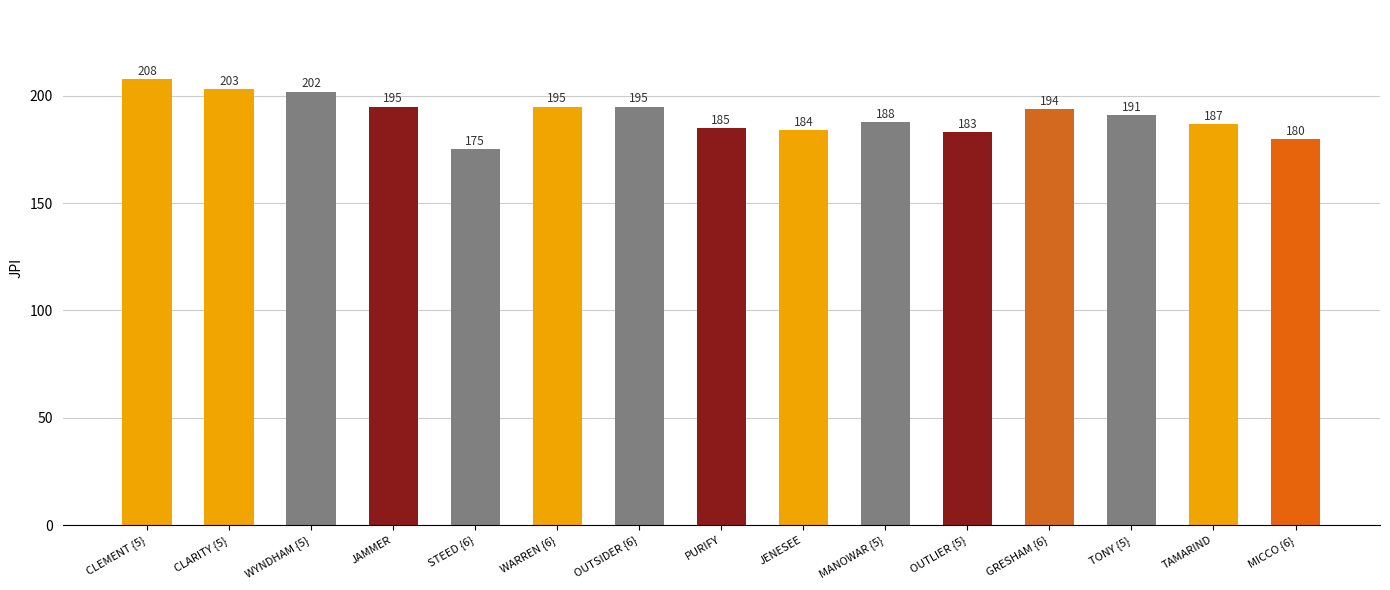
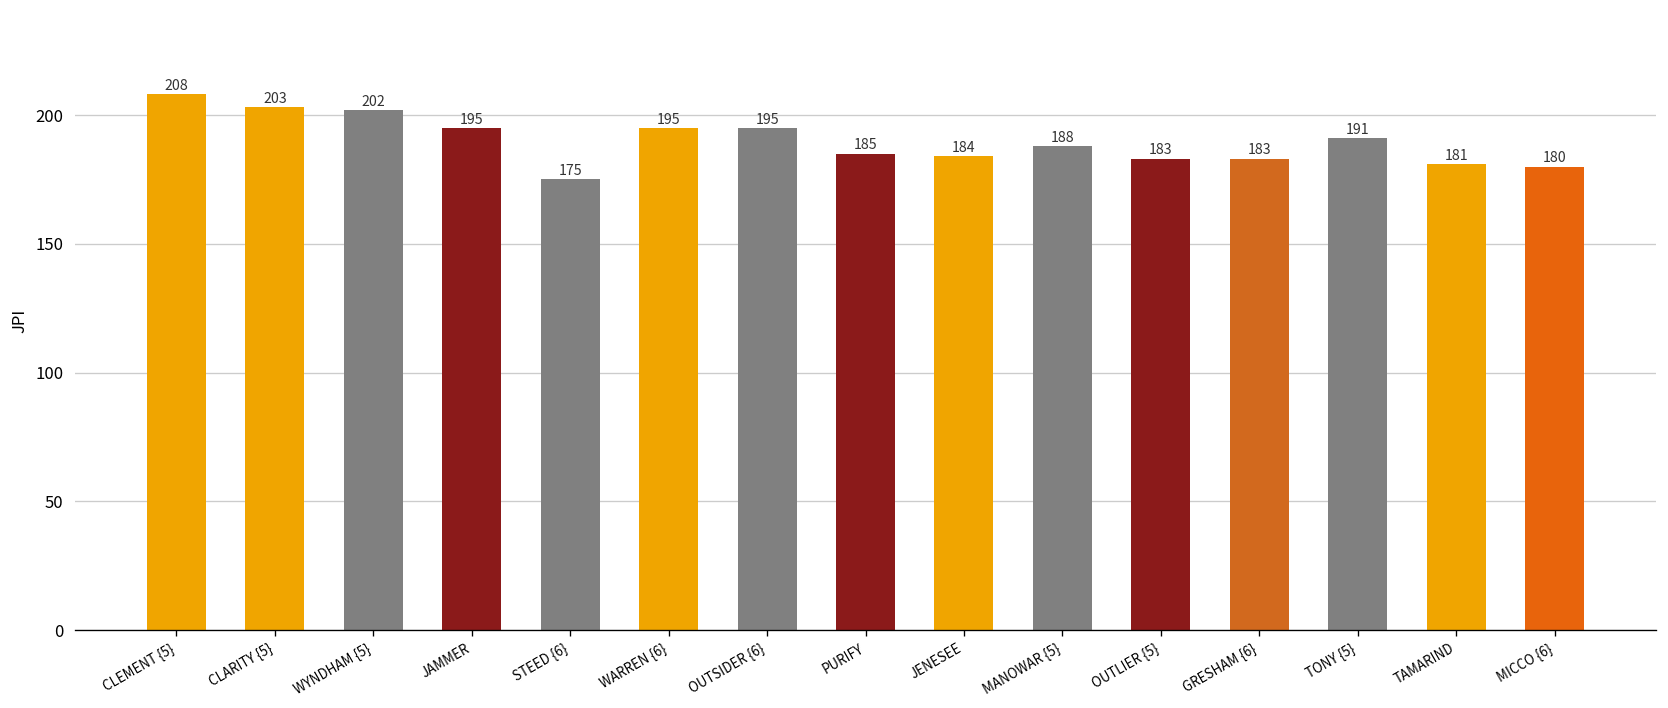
  {
    "CLEMENT {5}": 208,
    "CLARITY {5}": 203,
    "WYNDHAM {5}": 202,
    "JAMMER": 195,
    "STEED {6}": 175,
    "WARREN {6}": 195,
    "OUTSIDER {6}": 195,
    "PURIFY": 185,
    "JENESEE": 184,
    "MANOWAR {5}": 188,
    "OUTLIER {5}": 183,
-   "GRESHAM {6}": 194,
+   "GRESHAM {6}": 183,
    "TONY {5}": 191,
-   "TAMARIND": 187,
+   "TAMARIND": 181,
    "MICCO {6}": 180
  }
